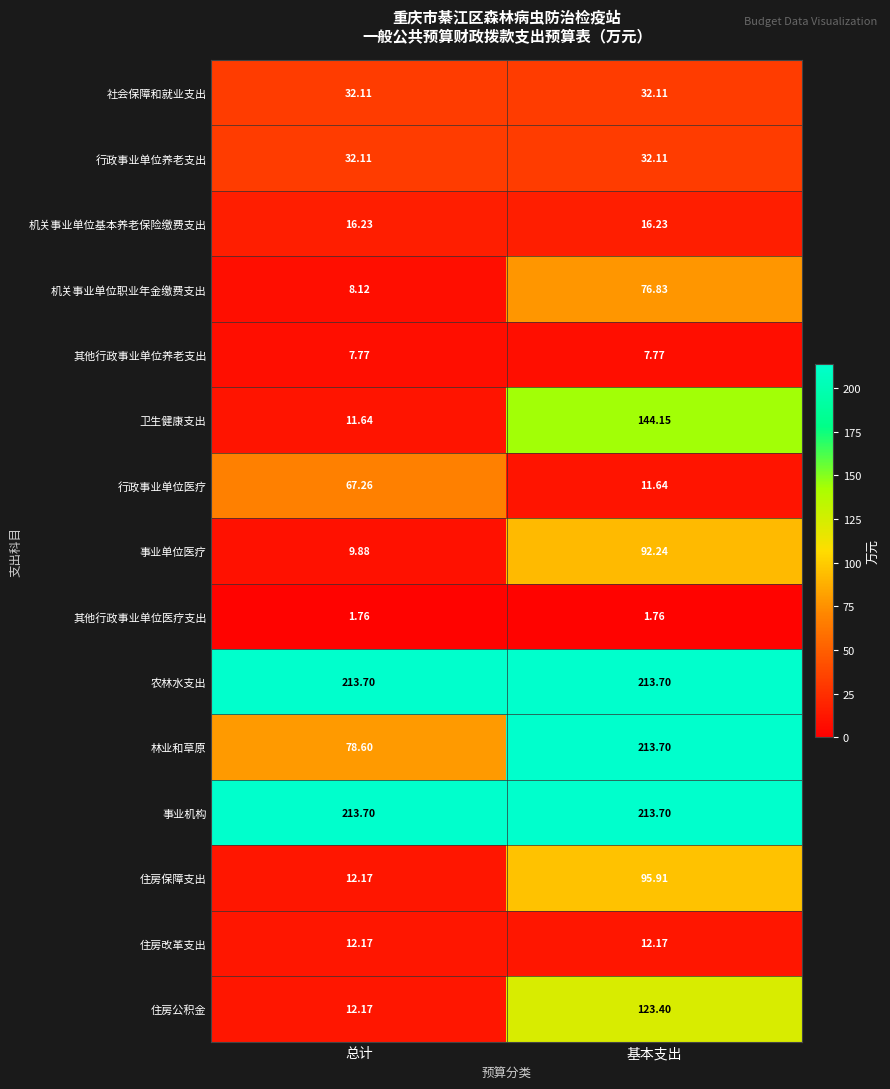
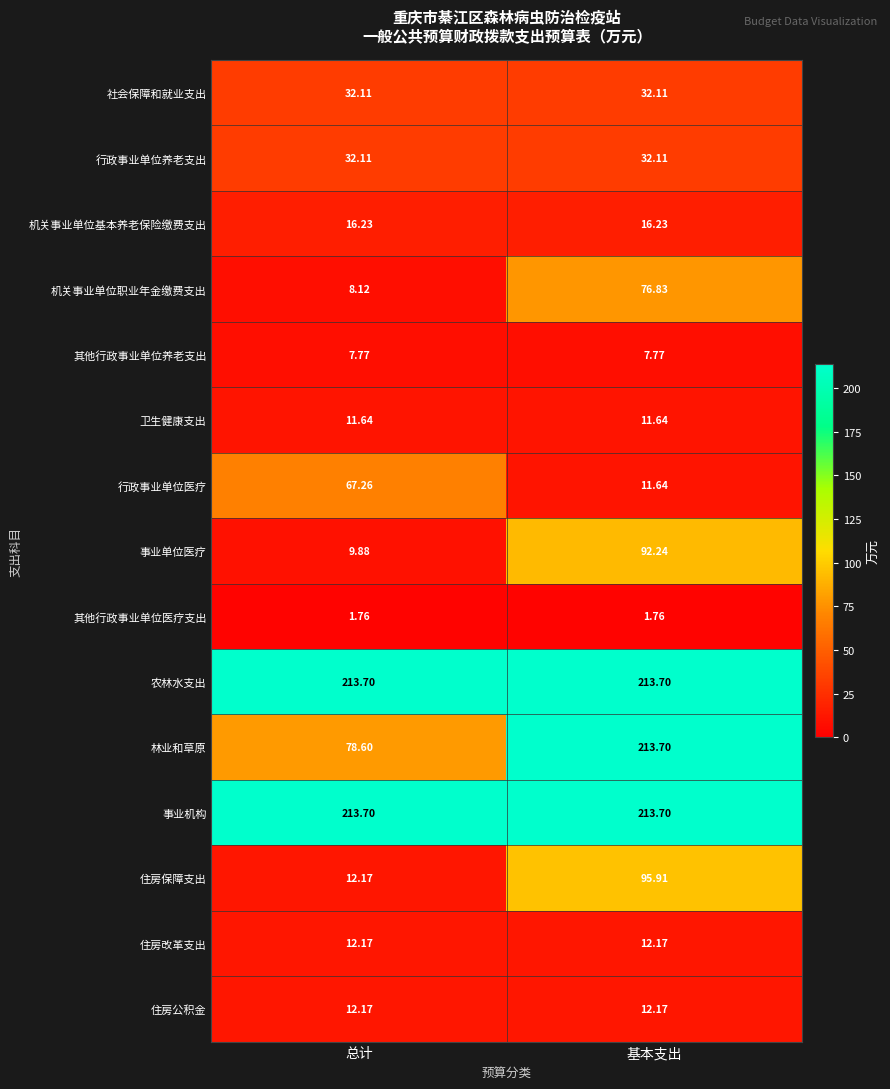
  {
    "社会保障和就业支出": {
      "总计": 32.11,
      "基本支出": 32.11
    },
    "行政事业单位养老支出": {
      "总计": 32.11,
      "基本支出": 32.11
    },
    "机关事业单位基本养老保险缴费支出": {
      "总计": 16.23,
      "基本支出": 16.23
    },
    "机关事业单位职业年金缴费支出": {
      "总计": 8.12,
      "基本支出": 76.83
    },
    "其他行政事业单位养老支出": {
      "总计": 7.77,
      "基本支出": 7.77
    },
    "卫生健康支出": {
      "总计": 11.64,
-     "基本支出": 144.15
+     "基本支出": 11.64
    },
    "行政事业单位医疗": {
      "总计": 67.26,
      "基本支出": 11.64
    },
    "事业单位医疗": {
      "总计": 9.88,
      "基本支出": 92.24
    },
    "其他行政事业单位医疗支出": {
      "总计": 1.76,
      "基本支出": 1.76
    },
    "农林水支出": {
      "总计": 213.70,
      "基本支出": 213.70
    },
    "林业和草原": {
      "总计": 78.60,
      "基本支出": 213.70
    },
    "事业机构": {
      "总计": 213.70,
      "基本支出": 213.70
    },
    "住房保障支出": {
      "总计": 12.17,
      "基本支出": 95.91
    },
    "住房改革支出": {
      "总计": 12.17,
      "基本支出": 12.17
    },
    "住房公积金": {
      "总计": 12.17,
-     "基本支出": 123.40
+     "基本支出": 12.17
    }
  }
